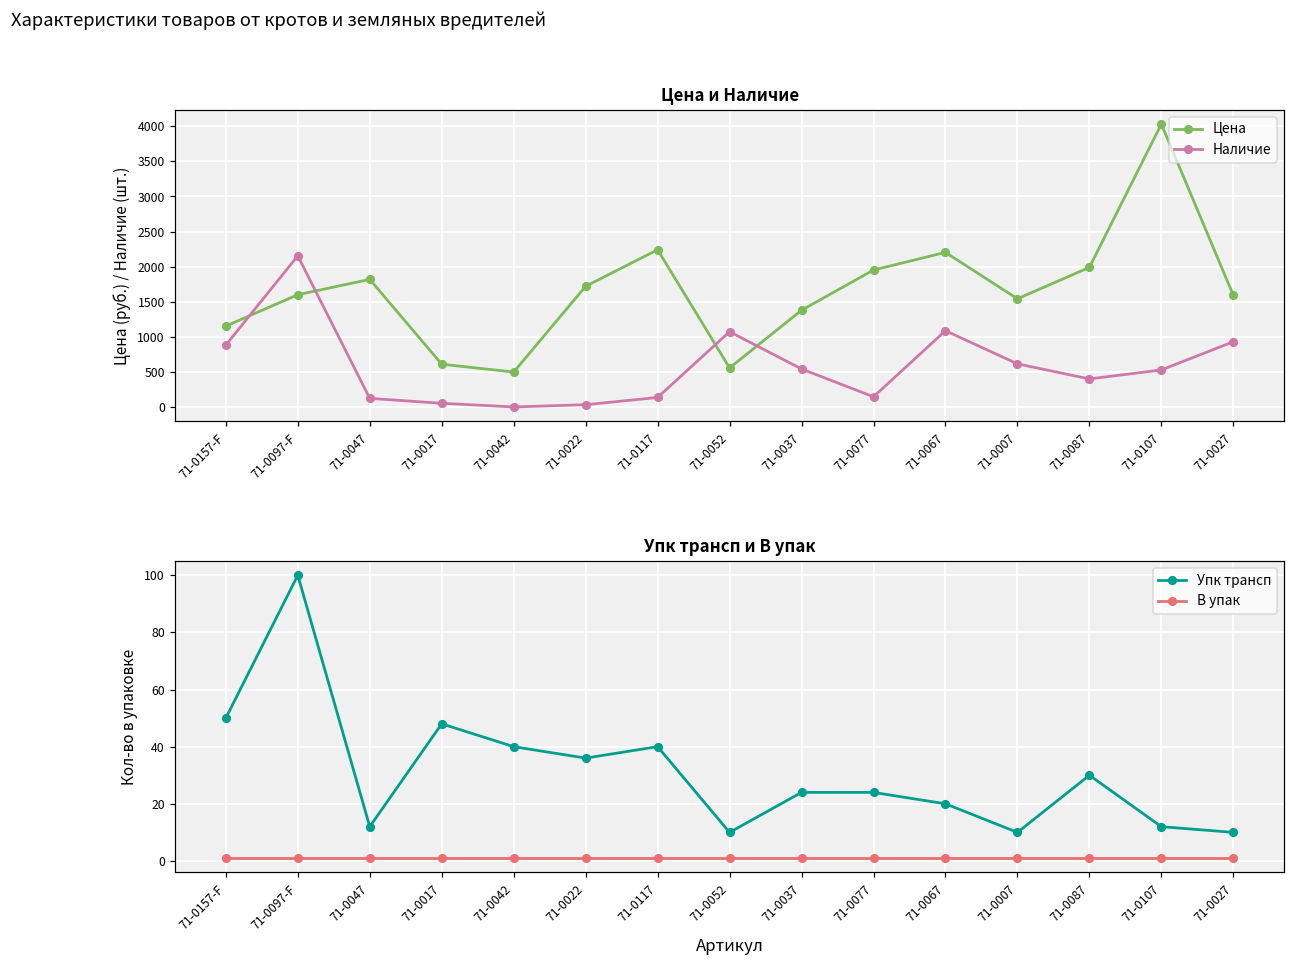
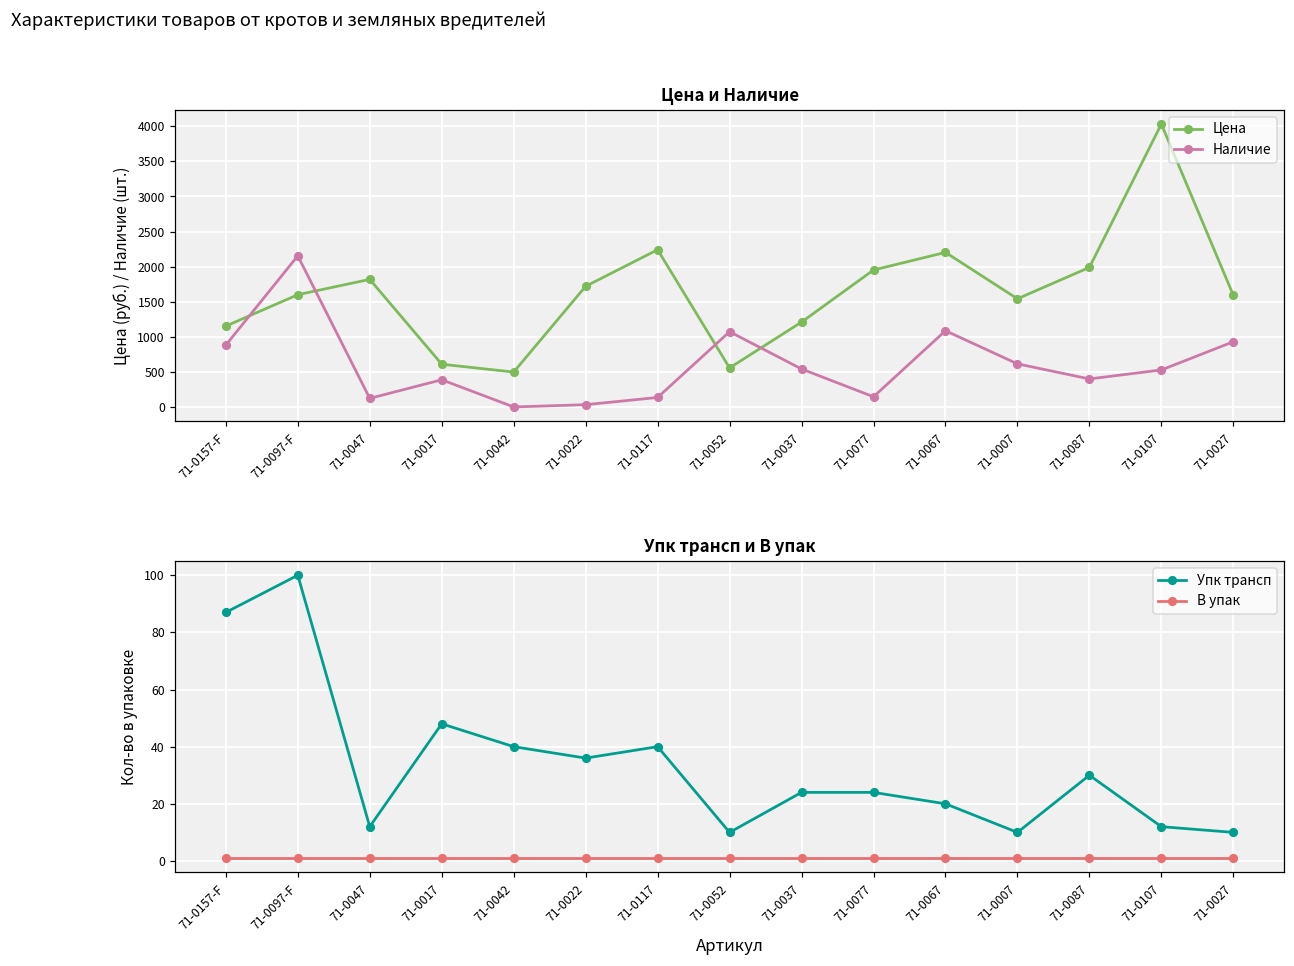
  {
    "Цена и Наличие": {
      "Цена": {
        "71-0157-F": 1200,
        "71-0097-F": 1600,
        "71-0047": 1800,
        "71-0017": 600,
        "71-0042": 500,
        "71-0022": 1700,
        "71-0117": 2200,
        "71-0052": 600,
-       "71-0037": 1400,
+       "71-0037": 1200,
        "71-0077": 2000,
        "71-0067": 2200,
        "71-0007": 1500,
        "71-0087": 2000,
        "71-0107": 4000,
        "71-0027": 1600
      },
      "Наличие": {
        "71-0157-F": 900,
        "71-0097-F": 2200,
        "71-0047": 100,
-       "71-0017": 100,
+       "71-0017": 400,
        "71-0042": 0,
        "71-0022": 0,
        "71-0117": 100,
        "71-0052": 1100,
        "71-0037": 500,
        "71-0077": 100,
        "71-0067": 1100,
        "71-0007": 600,
        "71-0087": 400,
        "71-0107": 500,
        "71-0027": 900
      }
    },
    "Упк трансп и В упак": {
      "Упк трансп": {
-       "71-0157-F": 50,
+       "71-0157-F": 87,
        "71-0097-F": 100,
        "71-0047": 12,
        "71-0017": 48,
        "71-0042": 40,
        "71-0022": 36,
        "71-0117": 40,
        "71-0052": 10,
        "71-0037": 24,
        "71-0077": 24,
        "71-0067": 20,
        "71-0007": 10,
        "71-0087": 30,
        "71-0107": 12,
        "71-0027": 10
      },
      "В упак": {
        "71-0157-F": 1,
        "71-0097-F": 1,
        "71-0047": 1,
        "71-0017": 1,
        "71-0042": 1,
        "71-0022": 1,
        "71-0117": 1,
        "71-0052": 1,
        "71-0037": 1,
        "71-0077": 1,
        "71-0067": 1,
        "71-0007": 1,
        "71-0087": 1,
        "71-0107": 1,
        "71-0027": 1
      }
    }
  }
